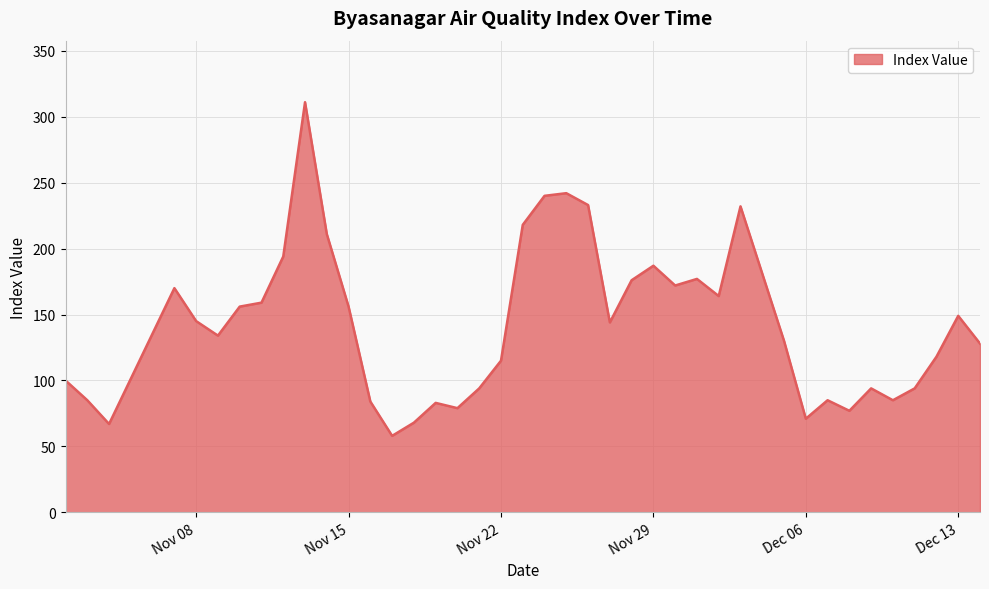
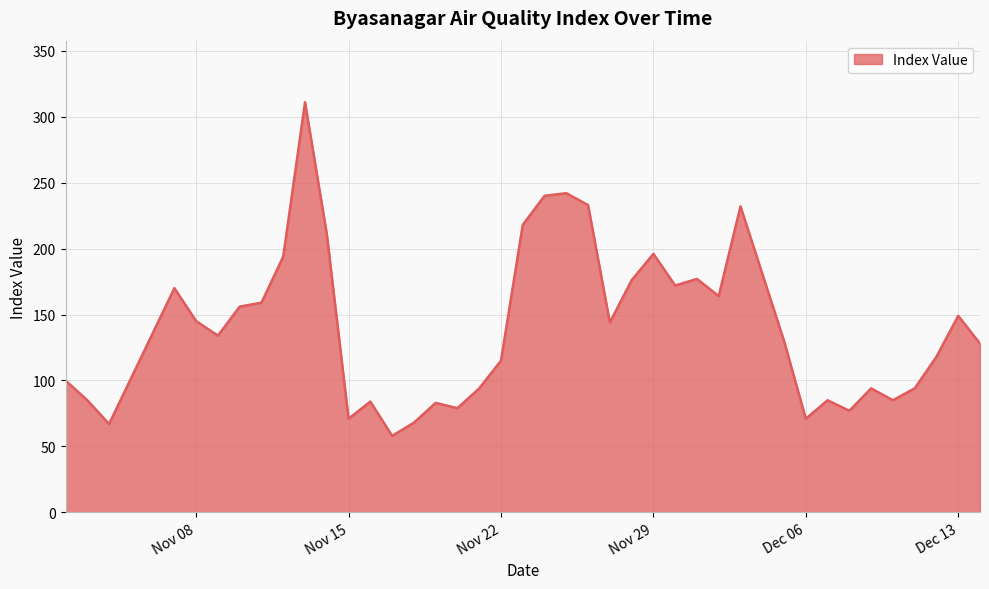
  {
    "Nov 08": 145,
-   "Nov 15": 156,
+   "Nov 15": 71,
    "Nov 22": 115,
-   "Nov 29": 187,
+   "Nov 29": 196,
    "Dec 06": 71,
    "Dec 13": 149
  }
